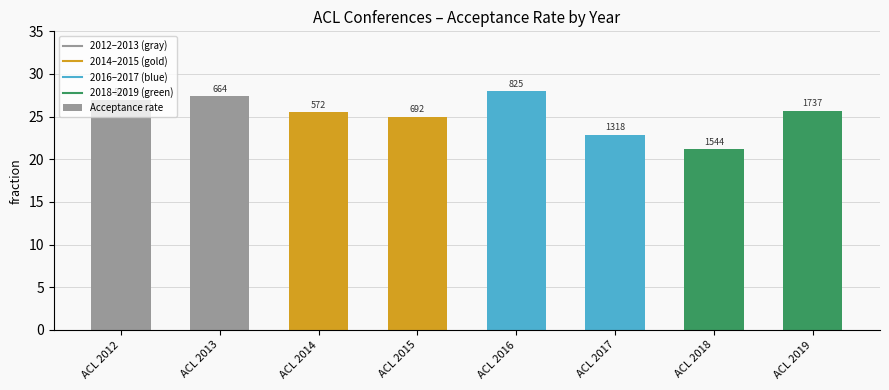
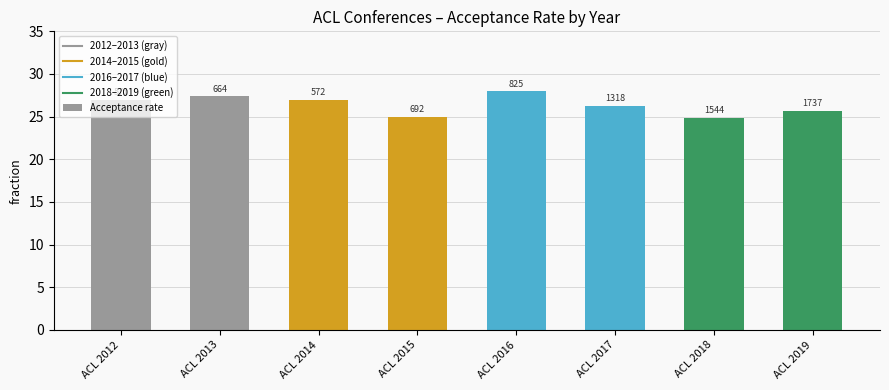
  {
-   "ACL 2014": 26,
-   "ACL 2017": 23,
-   "ACL 2018": 21
+   "ACL 2014": 27,
+   "ACL 2017": 26,
+   "ACL 2018": 25
  }
